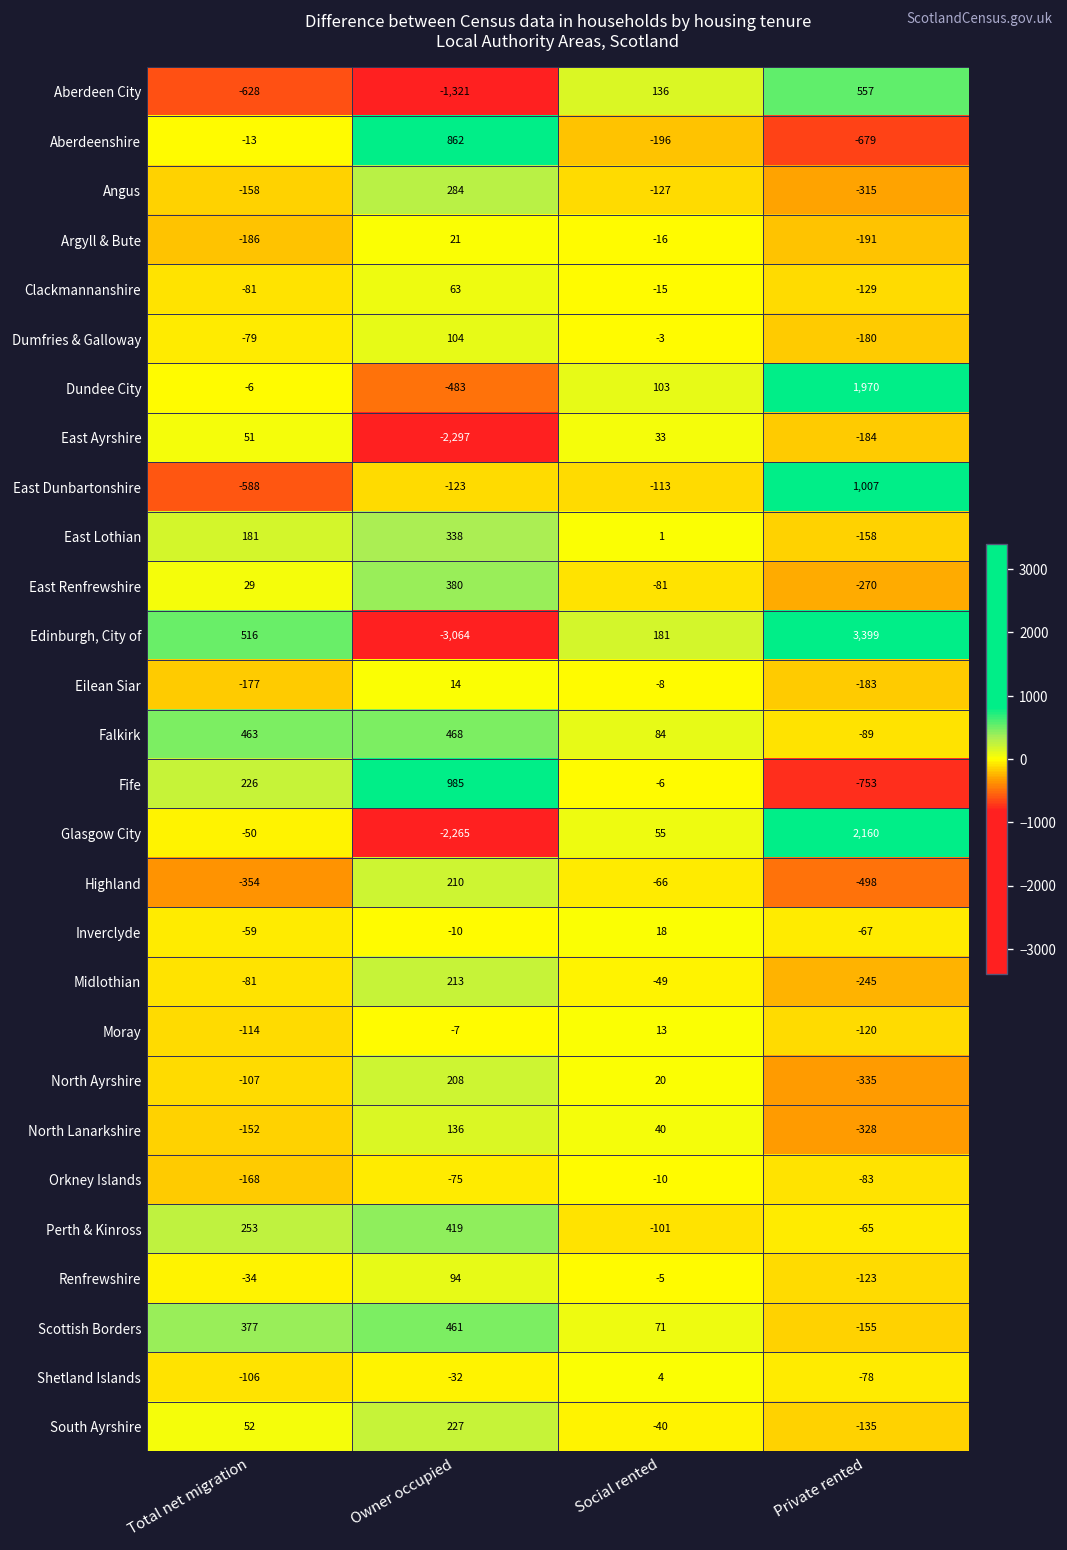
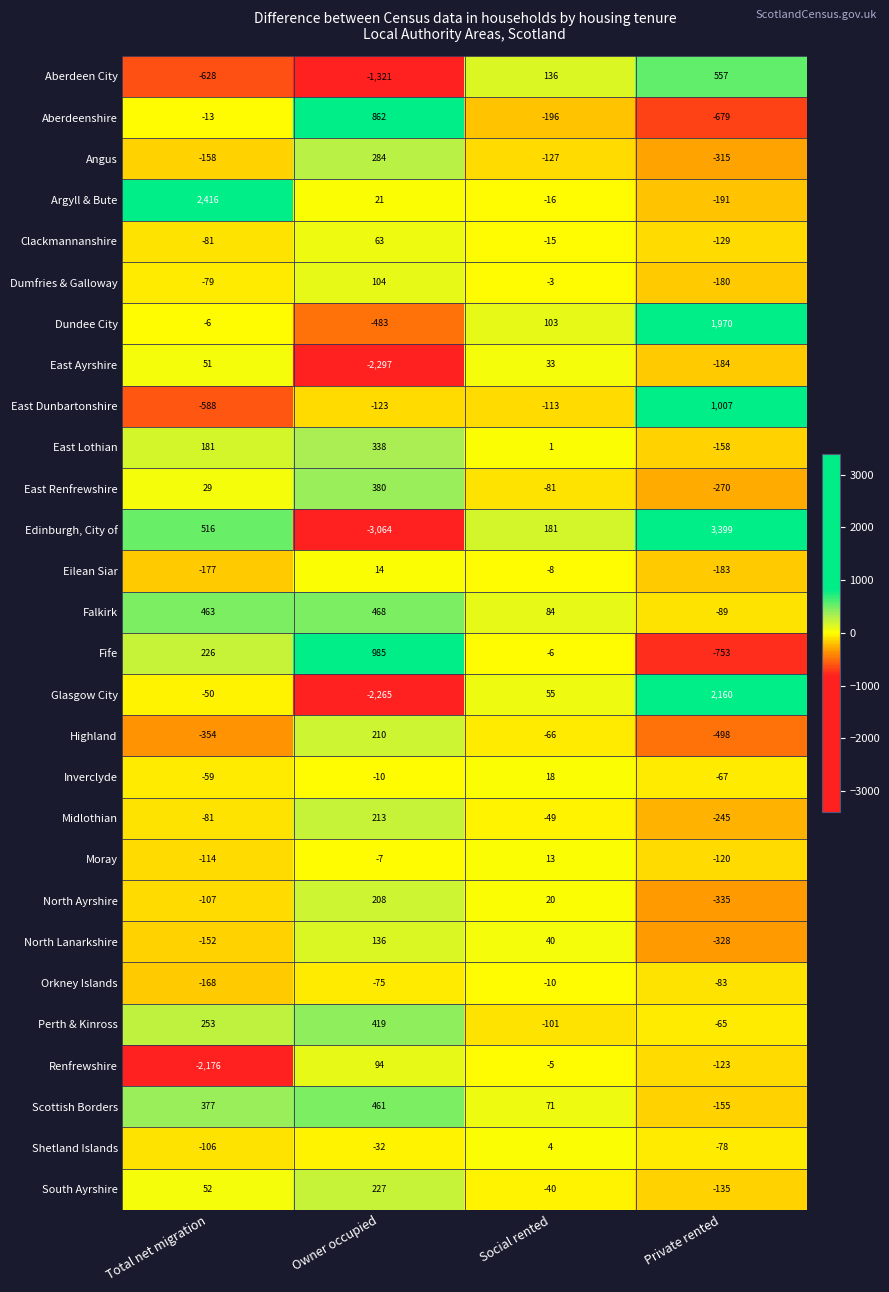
  {
    "Aberdeen City": {
      "Total net migration": "-628",
      "Owner occupied": "-1,321",
      "Social rented": "136",
      "Private rented": "557"
    },
    "Aberdeenshire": {
      "Total net migration": "-13",
      "Owner occupied": "862",
      "Social rented": "-196",
      "Private rented": "-679"
    },
    "Angus": {
      "Total net migration": "-158",
      "Owner occupied": "284",
      "Social rented": "-127",
      "Private rented": "-315"
    },
    "Argyll & Bute": {
-     "Total net migration": "-186",
+     "Total net migration": "2,416",
      "Owner occupied": "21",
      "Social rented": "-16",
      "Private rented": "-191"
    },
    "Clackmannanshire": {
      "Total net migration": "-81",
      "Owner occupied": "63",
      "Social rented": "-15",
      "Private rented": "-129"
    },
    "Dumfries & Galloway": {
      "Total net migration": "-79",
      "Owner occupied": "104",
      "Social rented": "-3",
      "Private rented": "-180"
    },
    "Dundee City": {
      "Total net migration": "-6",
      "Owner occupied": "-483",
      "Social rented": "103",
      "Private rented": "1,970"
    },
    "East Ayrshire": {
      "Total net migration": "51",
      "Owner occupied": "-2,297",
      "Social rented": "33",
      "Private rented": "-184"
    },
    "East Dunbartonshire": {
      "Total net migration": "-588",
      "Owner occupied": "-123",
      "Social rented": "-113",
      "Private rented": "1,007"
    },
    "East Lothian": {
      "Total net migration": "181",
      "Owner occupied": "338",
      "Social rented": "1",
      "Private rented": "-158"
    },
    "East Renfrewshire": {
      "Total net migration": "29",
      "Owner occupied": "380",
      "Social rented": "-81",
      "Private rented": "-270"
    },
    "Edinburgh, City of": {
      "Total net migration": "516",
      "Owner occupied": "-3,064",
      "Social rented": "181",
      "Private rented": "3,399"
    },
    "Eilean Siar": {
      "Total net migration": "-177",
      "Owner occupied": "14",
      "Social rented": "-8",
      "Private rented": "-183"
    },
    "Falkirk": {
      "Total net migration": "463",
      "Owner occupied": "468",
      "Social rented": "84",
      "Private rented": "-89"
    },
    "Fife": {
      "Total net migration": "226",
      "Owner occupied": "985",
      "Social rented": "-6",
      "Private rented": "-753"
    },
    "Glasgow City": {
      "Total net migration": "-50",
      "Owner occupied": "-2,265",
      "Social rented": "55",
      "Private rented": "2,160"
    },
    "Highland": {
      "Total net migration": "-354",
      "Owner occupied": "210",
      "Social rented": "-66",
      "Private rented": "-498"
    },
    "Inverclyde": {
      "Total net migration": "-59",
      "Owner occupied": "-10",
      "Social rented": "18",
      "Private rented": "-67"
    },
    "Midlothian": {
      "Total net migration": "-81",
      "Owner occupied": "213",
      "Social rented": "-49",
      "Private rented": "-245"
    },
    "Moray": {
      "Total net migration": "-114",
      "Owner occupied": "-7",
      "Social rented": "13",
      "Private rented": "-120"
    },
    "North Ayrshire": {
      "Total net migration": "-107",
      "Owner occupied": "208",
      "Social rented": "20",
      "Private rented": "-335"
    },
    "North Lanarkshire": {
      "Total net migration": "-152",
      "Owner occupied": "136",
      "Social rented": "40",
      "Private rented": "-328"
    },
    "Orkney Islands": {
      "Total net migration": "-168",
      "Owner occupied": "-75",
      "Social rented": "-10",
      "Private rented": "-83"
    },
    "Perth & Kinross": {
      "Total net migration": "253",
      "Owner occupied": "419",
      "Social rented": "-101",
      "Private rented": "-65"
    },
    "Renfrewshire": {
-     "Total net migration": "-34",
+     "Total net migration": "-2,176",
      "Owner occupied": "94",
      "Social rented": "-5",
      "Private rented": "-123"
    },
    "Scottish Borders": {
      "Total net migration": "377",
      "Owner occupied": "461",
      "Social rented": "71",
      "Private rented": "-155"
    },
    "Shetland Islands": {
      "Total net migration": "-106",
      "Owner occupied": "-32",
      "Social rented": "4",
      "Private rented": "-78"
    },
    "South Ayrshire": {
      "Total net migration": "52",
      "Owner occupied": "227",
      "Social rented": "-40",
      "Private rented": "-135"
    }
  }
